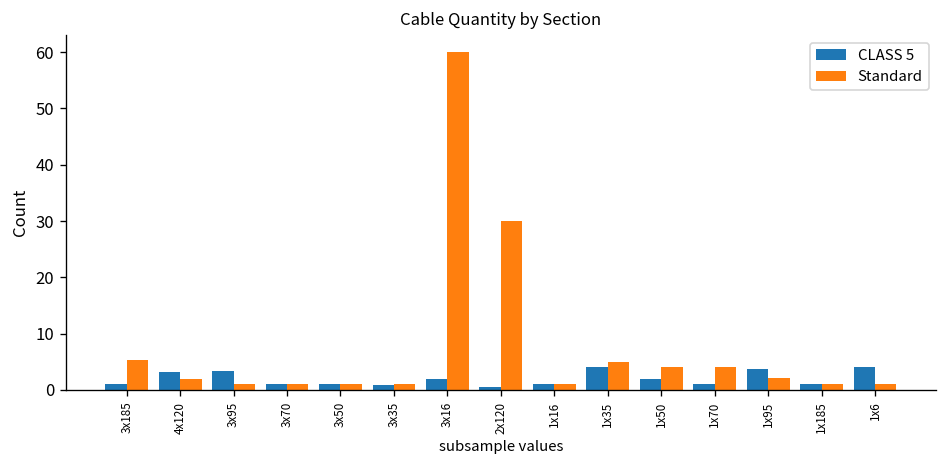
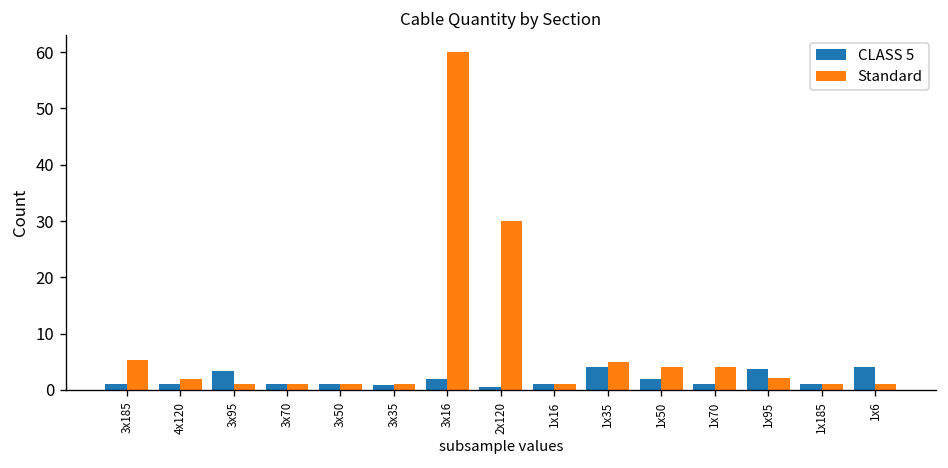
  {
    "CLASS 5": {
      "3x185": 1,
-     "4x120": 3,
+     "4x120": 1,
      "3x95": 3,
      "3x70": 1,
      "3x50": 1,
      "3x35": 1,
      "3x16": 2,
      "2x120": 1,
      "1x16": 1,
      "1x35": 4,
      "1x50": 2,
      "1x70": 1,
      "1x95": 4,
      "1x185": 1,
      "1x6": 4
    },
    "Standard": {
      "3x185": 5,
      "4x120": 2,
      "3x95": 1,
      "3x70": 1,
      "3x50": 1,
      "3x35": 1,
      "3x16": 60,
      "2x120": 30,
      "1x16": 1,
      "1x35": 5,
      "1x50": 4,
      "1x70": 4,
      "1x95": 2,
      "1x185": 1,
      "1x6": 1
    }
  }
